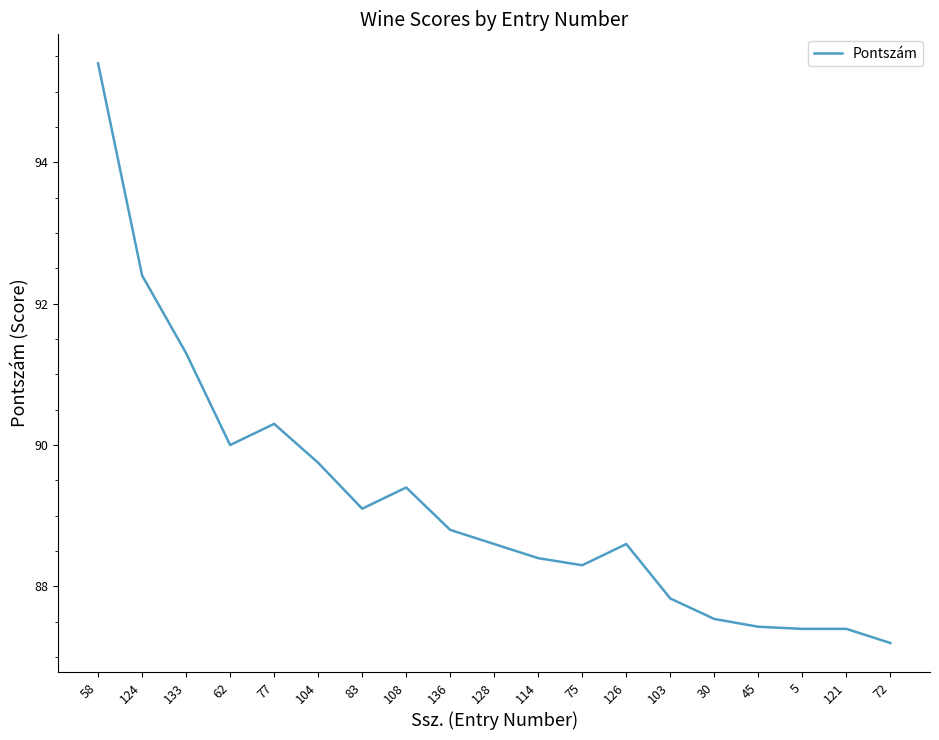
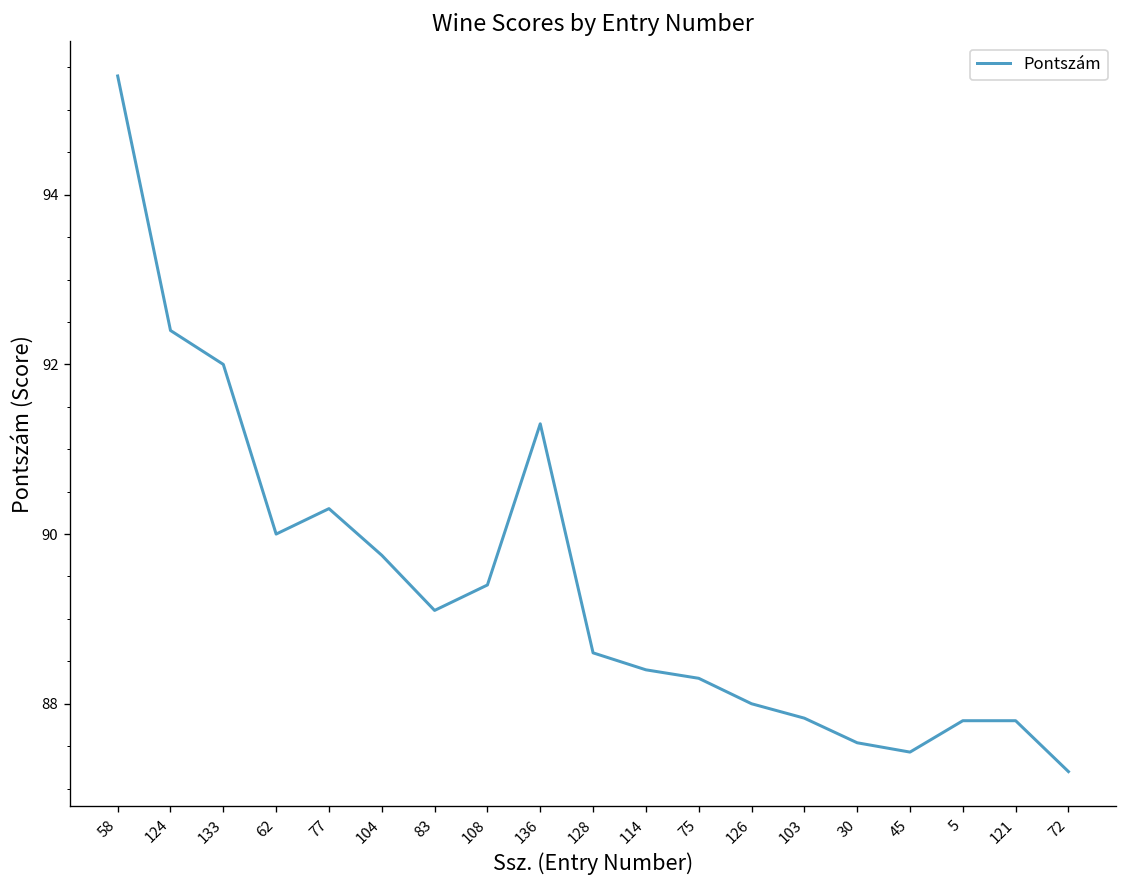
  {
    "58": 95.4,
    "124": 92.4,
-   "133": 91.3,
+   "133": 92.0,
    "62": 90.0,
    "77": 90.3,
    "104": 89.8,
    "83": 89.1,
    "108": 89.4,
-   "136": 88.8,
+   "136": 91.3,
    "128": 88.6,
    "114": 88.4,
    "75": 88.3,
-   "126": 88.6,
+   "126": 88.0,
    "103": 87.8,
    "30": 87.5,
    "45": 87.4,
-   "5": 87.4,
-   "121": 87.4,
+   "5": 87.8,
+   "121": 87.8,
    "72": 87.2
  }
